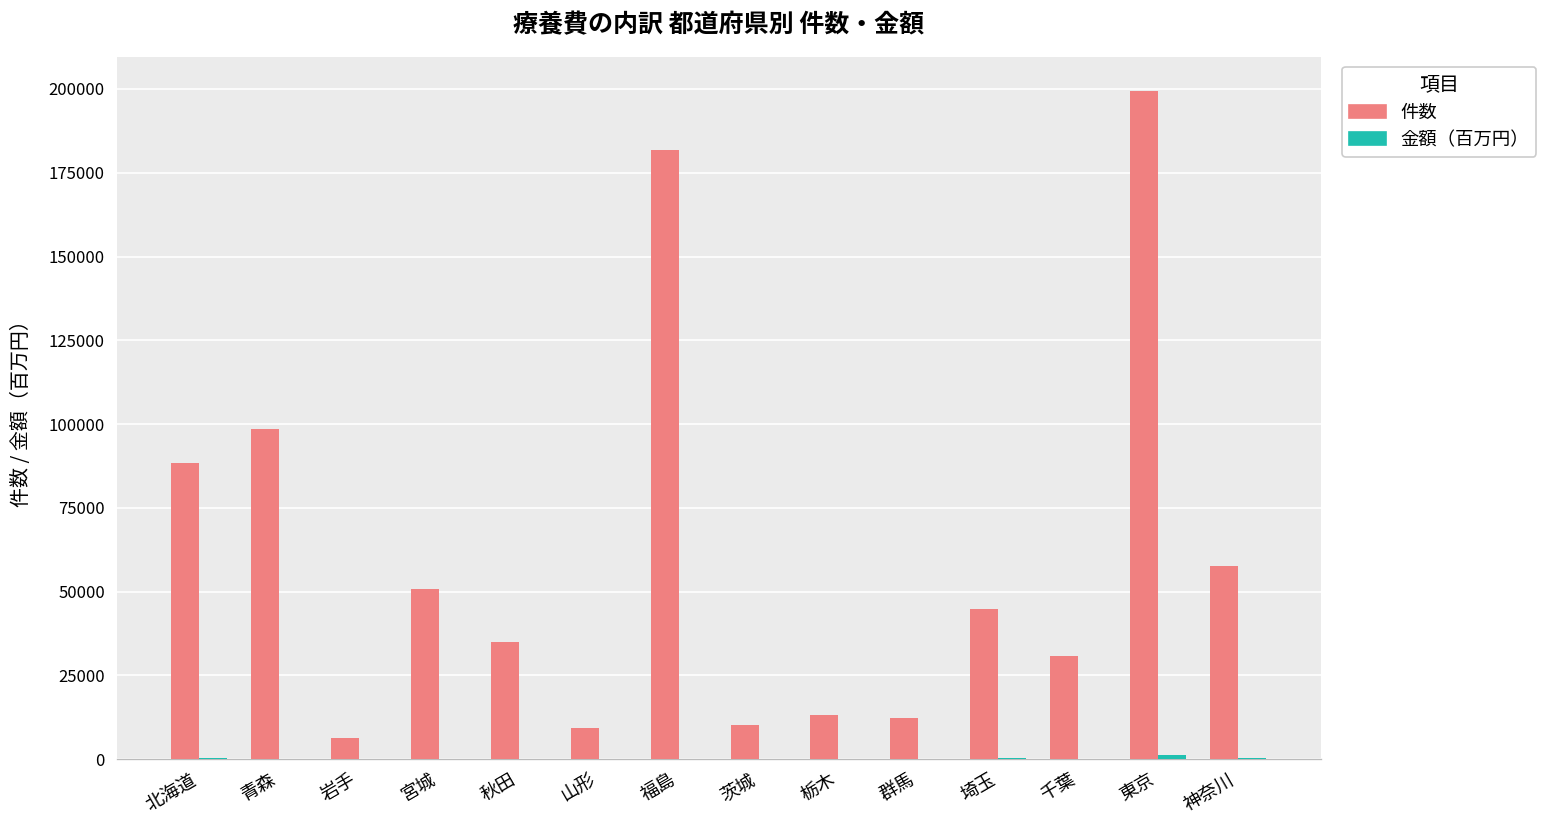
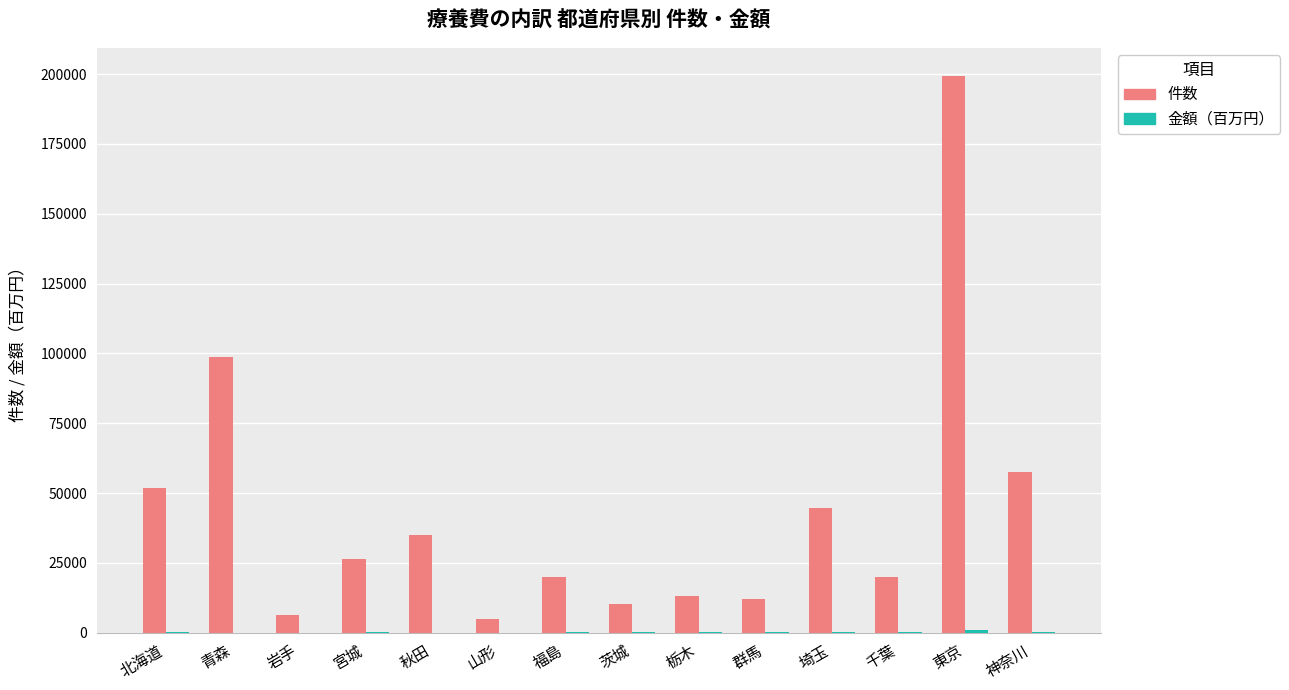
  {
    "件数": {
-     "北海道": 88000,
+     "北海道": 52000,
      "青森": 99000,
      "岩手": 6000,
-     "宮城": 51000,
+     "宮城": 27000,
      "秋田": 35000,
-     "山形": 9000,
-     "福島": 182000,
+     "山形": 5000,
+     "福島": 20000,
      "茨城": 10000,
      "栃木": 13000,
      "群馬": 12000,
      "埼玉": 45000,
-     "千葉": 31000,
+     "千葉": 20000,
      "東京": 199000,
      "神奈川": 58000
    },
    "金額（百万円）": {
      "東京": 1000
    }
  }
